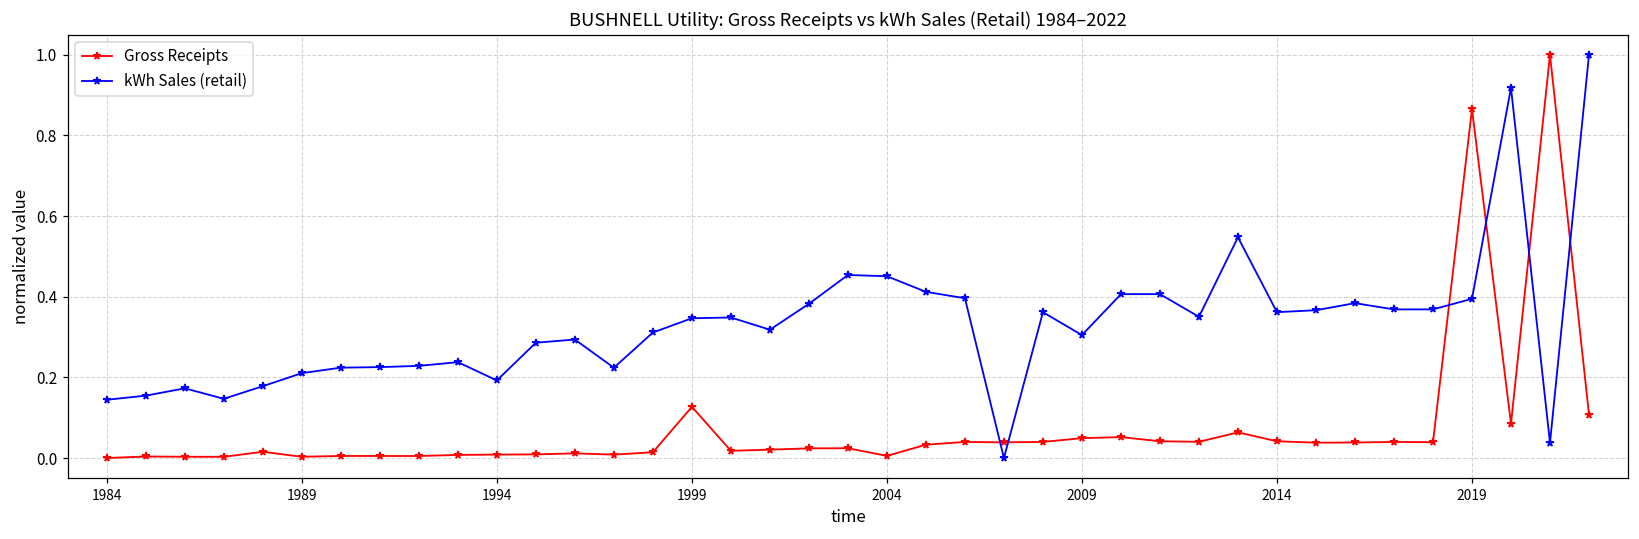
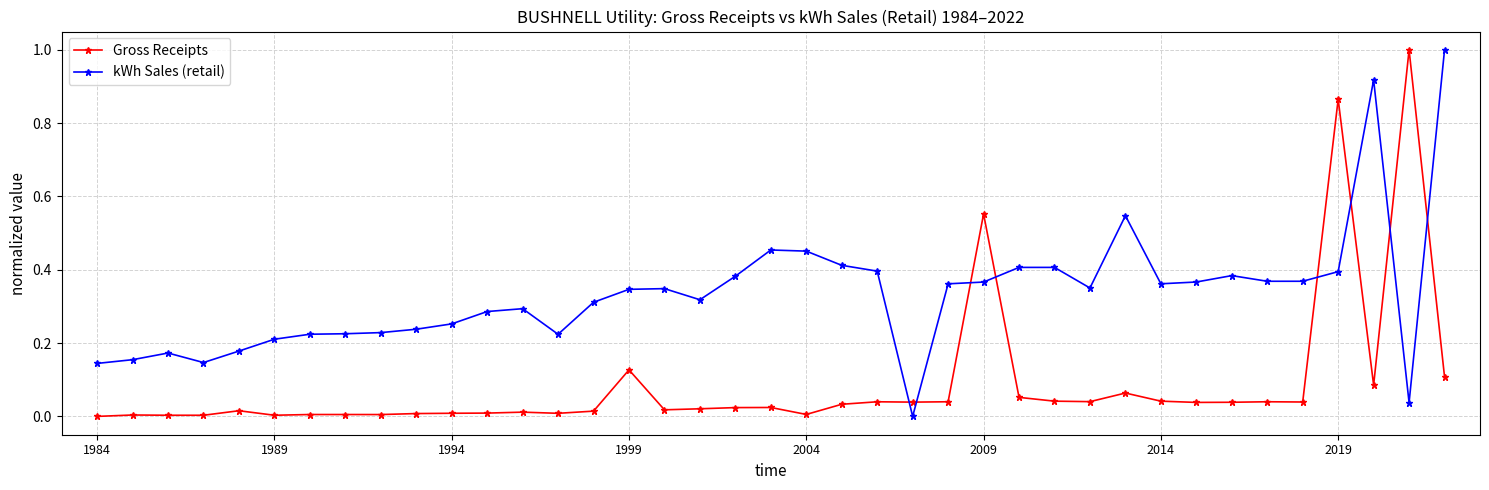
  {
    "Gross Receipts": {
      "1984": 0.00,
      "1989": 0.00,
      "1994": 0.01,
      "1999": 0.13,
      "2004": 0.01,
-     "2009": 0.05,
+     "2009": 0.55,
      "2014": 0.04,
      "2019": 0.87
    },
    "kWh Sales (retail)": {
      "1984": 0.14,
      "1989": 0.21,
-     "1994": 0.19,
+     "1994": 0.25,
      "1999": 0.35,
      "2004": 0.45,
-     "2009": 0.30,
+     "2009": 0.37,
      "2014": 0.36,
      "2019": 0.39
    }
  }
